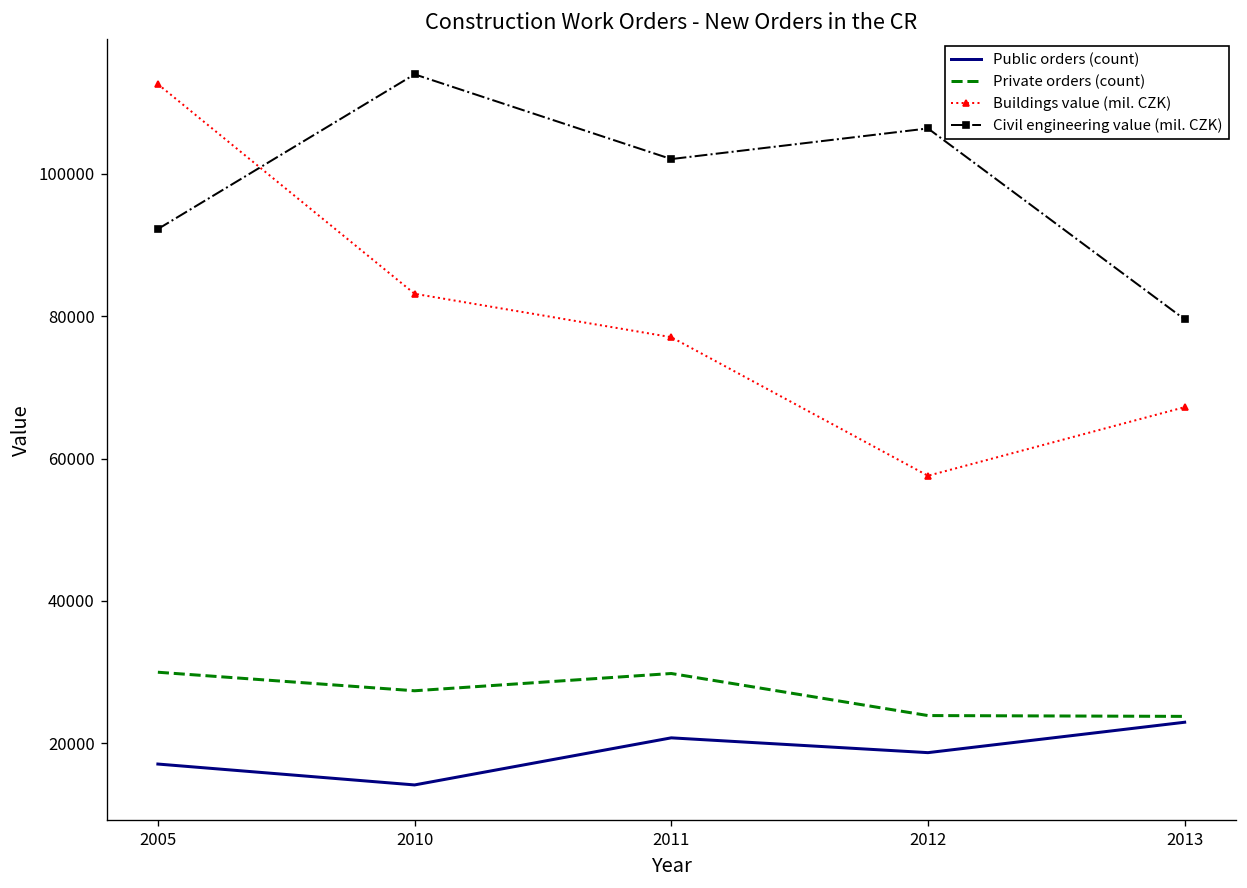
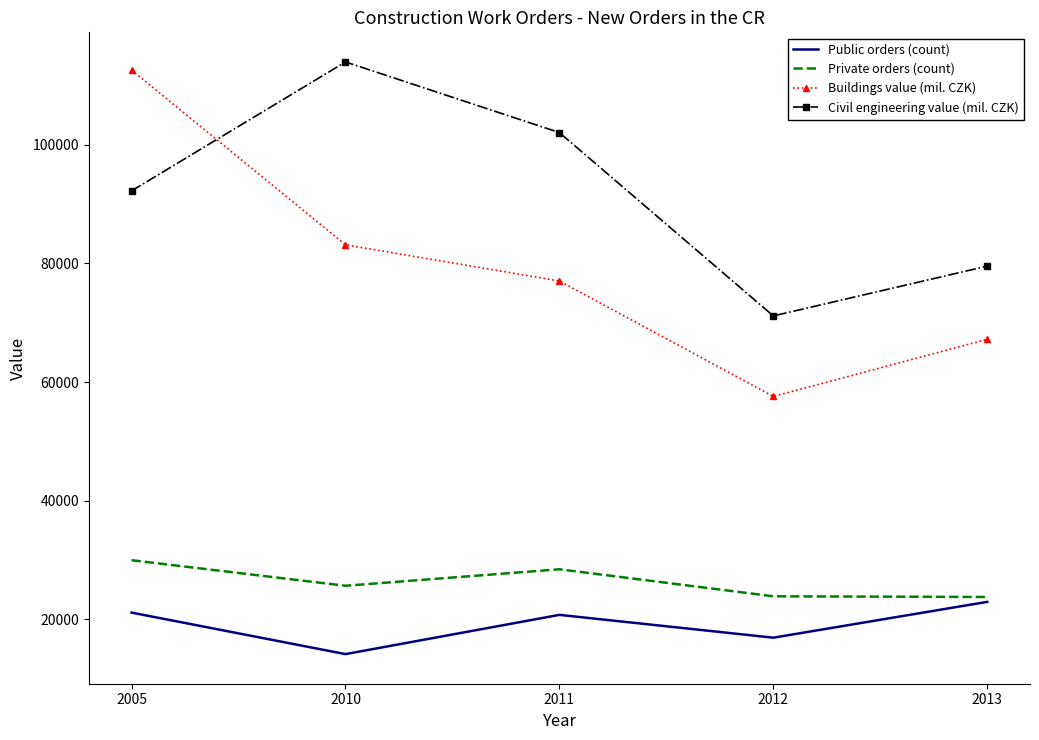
  {
    "Public orders (count)": {
-     "2005": 17000,
+     "2005": 21000,
      "2010": 14000,
      "2011": 21000,
-     "2012": 19000,
+     "2012": 17000,
      "2013": 23000
    },
    "Private orders (count)": {
      "2005": 30000,
-     "2010": 27000,
-     "2011": 30000,
+     "2010": 26000,
+     "2011": 28000,
      "2012": 24000,
      "2013": 24000
    },
    "Buildings value (mil. CZK)": {
      "2005": 113000,
      "2010": 83000,
      "2011": 77000,
      "2012": 58000,
      "2013": 67000
    },
    "Civil engineering value (mil. CZK)": {
      "2005": 92000,
      "2010": 114000,
      "2011": 102000,
-     "2012": 106000,
+     "2012": 71000,
      "2013": 80000
    }
  }
